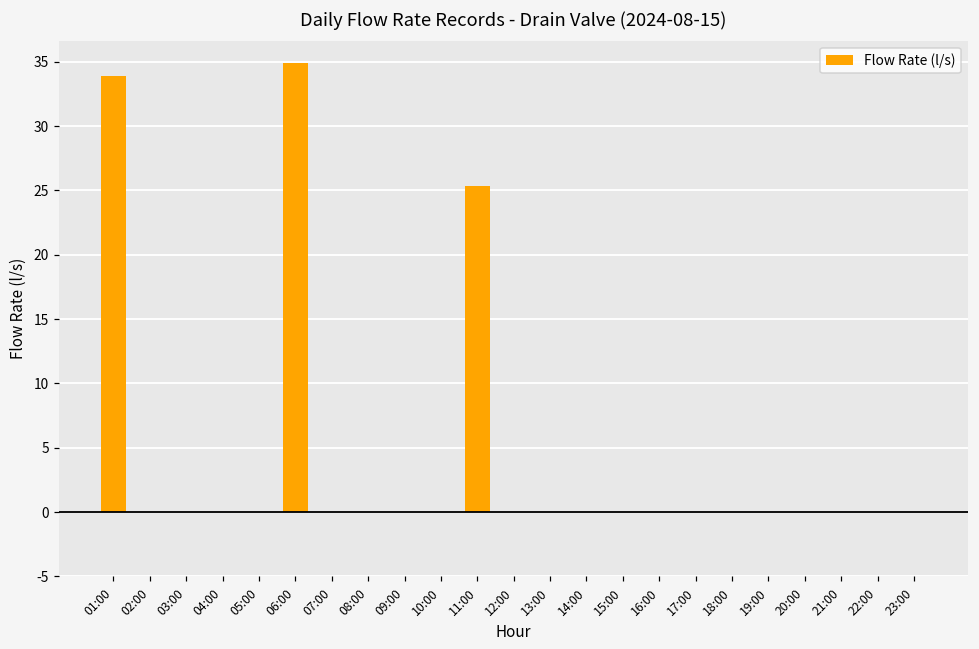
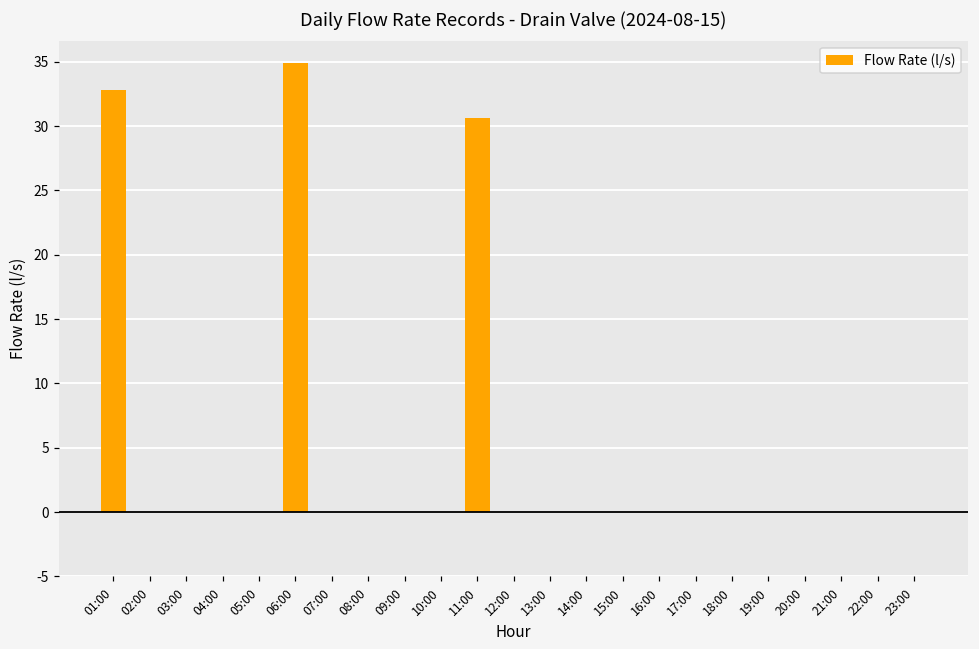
  {
-   "01:00": 33.9,
+   "01:00": 32.8,
    "02:00": 0.0,
    "03:00": 0.0,
    "04:00": 0.0,
    "05:00": 0.0,
    "06:00": 34.9,
    "07:00": 0.0,
    "08:00": 0.0,
    "09:00": 0.0,
    "10:00": 0.0,
-   "11:00": 25.4,
+   "11:00": 30.6,
    "12:00": 0.0,
    "13:00": 0.0,
    "14:00": 0.0,
    "15:00": 0.0,
    "16:00": 0.0,
    "17:00": 0.0,
    "18:00": 0.0,
    "19:00": 0.0,
    "20:00": 0.0,
    "21:00": 0.0,
    "22:00": 0.0,
    "23:00": 0.0
  }
